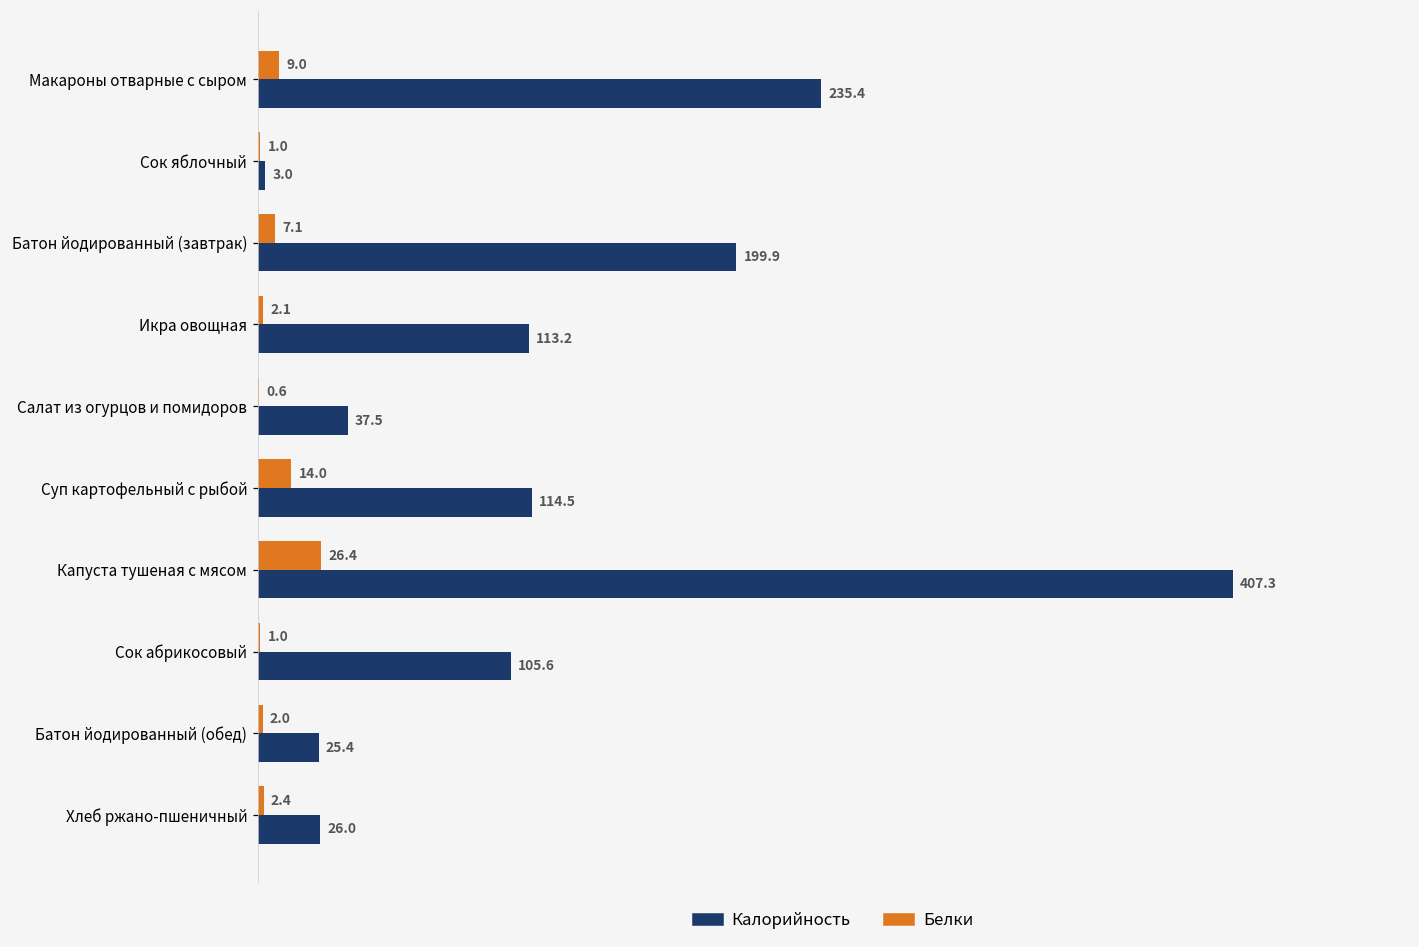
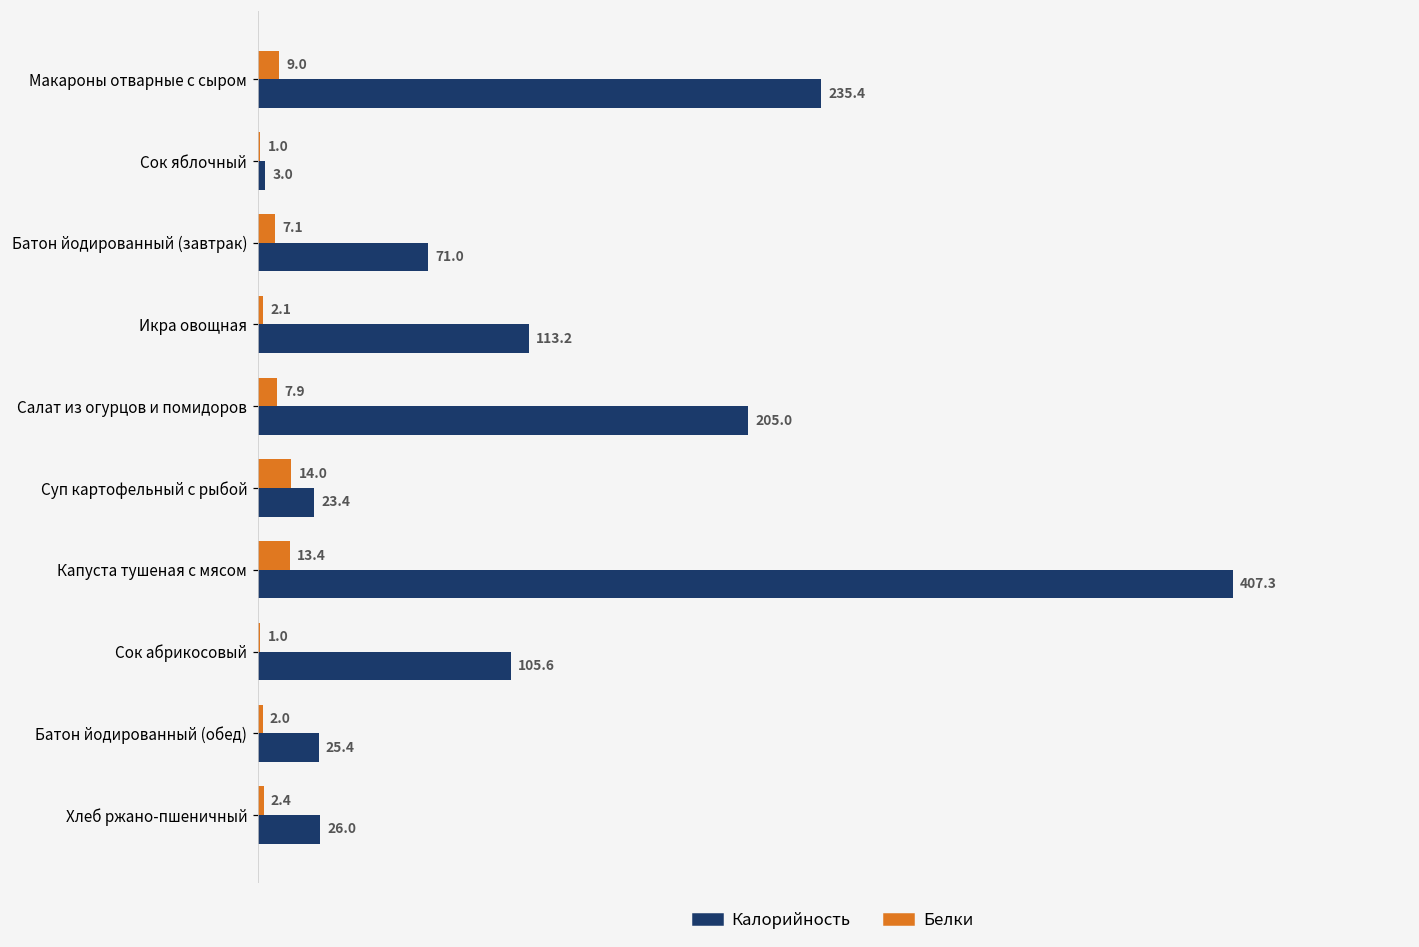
  {
    "Калорийность": {
      "Макароны отварные с сыром": 235.4,
      "Сок яблочный": 3.0,
-     "Батон йодированный (завтрак)": 199.9,
+     "Батон йодированный (завтрак)": 71.0,
      "Икра овощная": 113.2,
-     "Салат из огурцов и помидоров": 37.5,
-     "Суп картофельный с рыбой": 114.5,
+     "Салат из огурцов и помидоров": 205.0,
+     "Суп картофельный с рыбой": 23.4,
      "Капуста тушеная с мясом": 407.3,
      "Сок абрикосовый": 105.6,
      "Батон йодированный (обед)": 25.4,
      "Хлеб ржано-пшеничный": 26.0
    },
    "Белки": {
      "Макароны отварные с сыром": 9.0,
      "Сок яблочный": 1.0,
      "Батон йодированный (завтрак)": 7.1,
      "Икра овощная": 2.1,
-     "Салат из огурцов и помидоров": 0.6,
+     "Салат из огурцов и помидоров": 7.9,
      "Суп картофельный с рыбой": 14.0,
-     "Капуста тушеная с мясом": 26.4,
+     "Капуста тушеная с мясом": 13.4,
      "Сок абрикосовый": 1.0,
      "Батон йодированный (обед)": 2.0,
      "Хлеб ржано-пшеничный": 2.4
    }
  }
